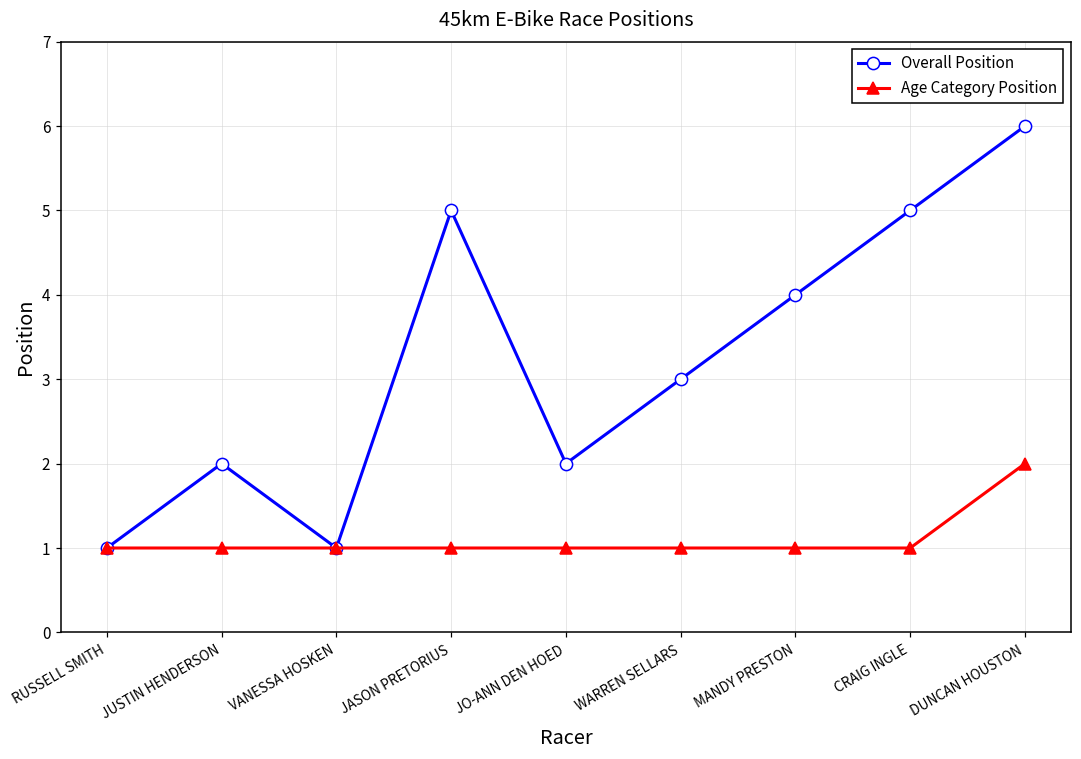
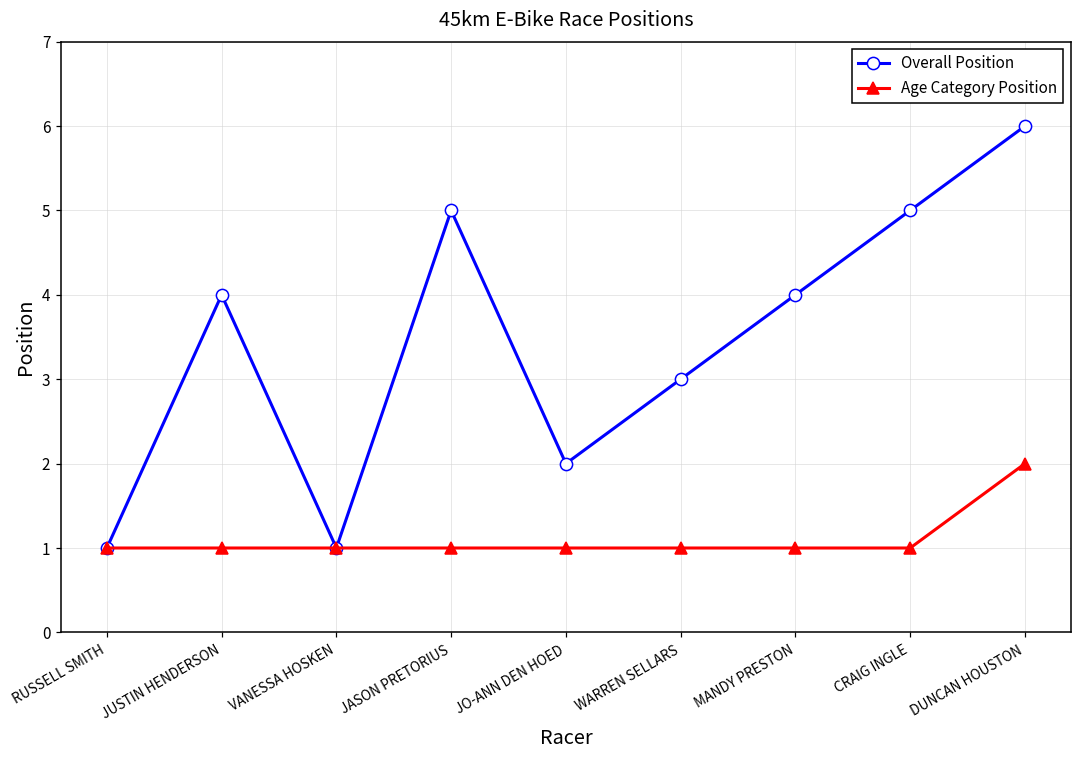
  {
    "Overall Position": {
-     "JUSTIN HENDERSON": 2,
+     "JUSTIN HENDERSON": 4,
      "JASON PRETORIUS": 5,
      "JO-ANN DEN HOED": 2,
      "WARREN SELLARS": 3,
      "MANDY PRESTON": 4,
      "CRAIG INGLE": 5,
      "DUNCAN HOUSTON": 6
    },
    "Age Category Position": {
      "JUSTIN HENDERSON": 1,
      "JASON PRETORIUS": 1,
      "JO-ANN DEN HOED": 1,
      "WARREN SELLARS": 1,
      "MANDY PRESTON": 1,
      "CRAIG INGLE": 1,
      "DUNCAN HOUSTON": 2
    }
  }
